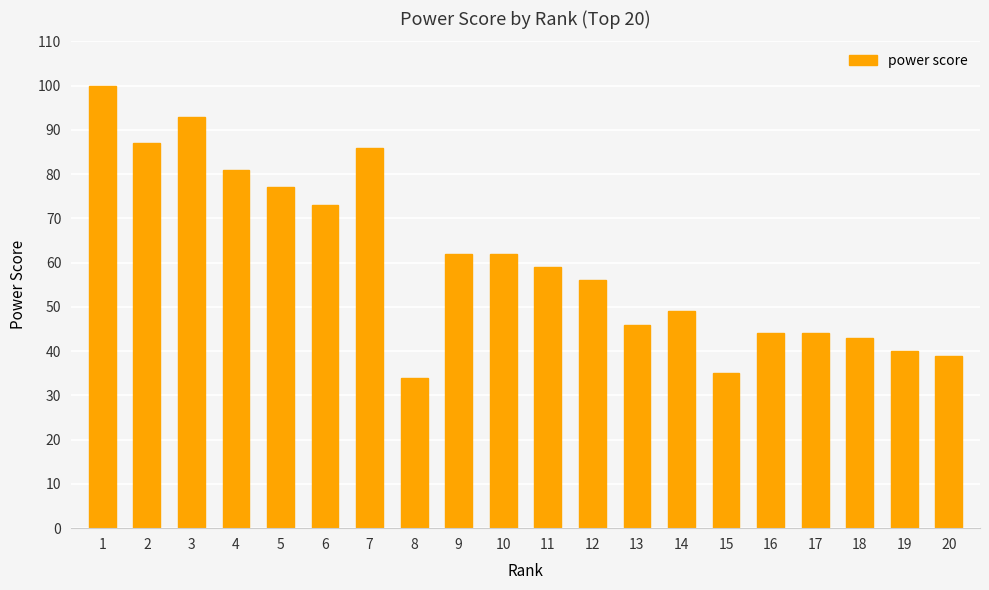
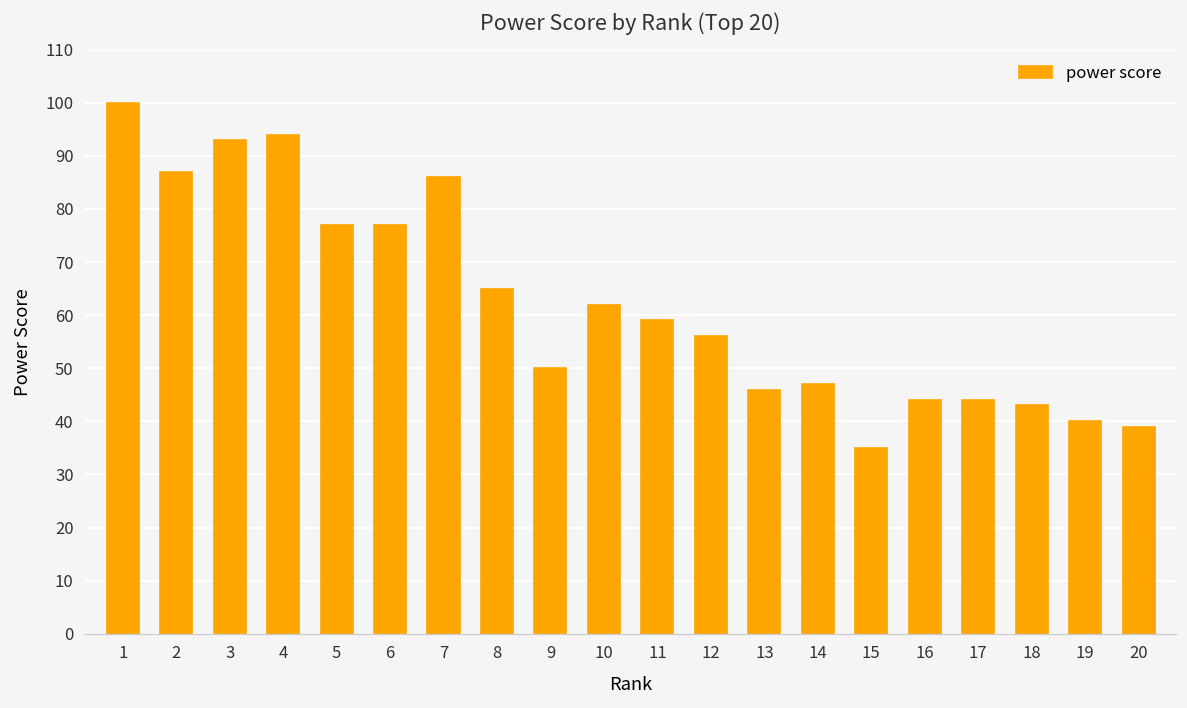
  {
    "1": 100,
    "2": 87,
    "3": 93,
-   "4": 81,
+   "4": 94,
    "5": 77,
-   "6": 73,
+   "6": 77,
    "7": 86,
-   "8": 34,
-   "9": 62,
+   "8": 65,
+   "9": 50,
    "10": 62,
    "11": 59,
    "12": 56,
    "13": 46,
-   "14": 49,
+   "14": 47,
    "15": 35,
    "16": 44,
    "17": 44,
    "18": 43,
    "19": 40,
    "20": 39
  }
